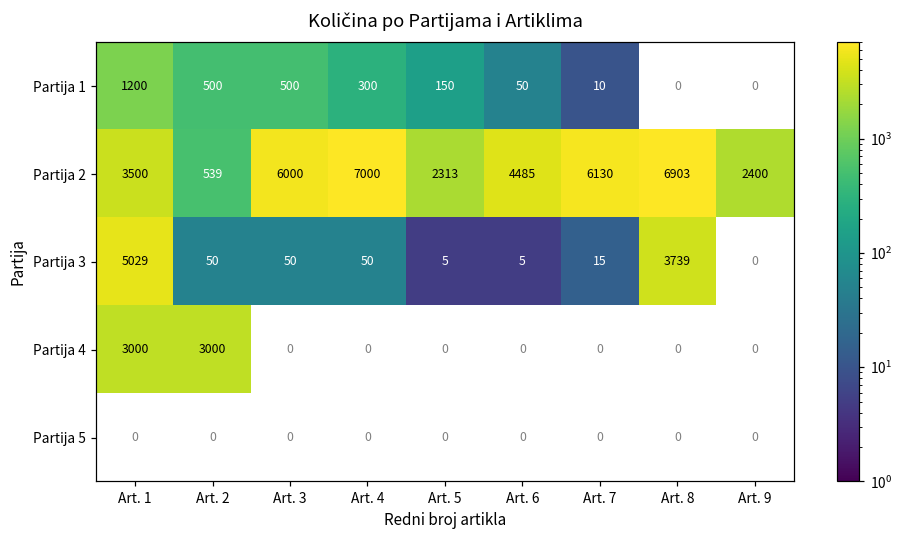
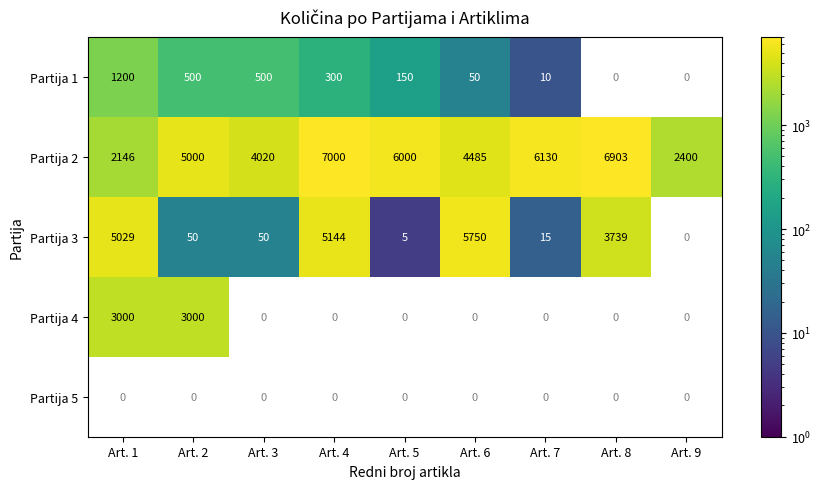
  {
    "Partija 1": {
      "Art. 1": 1200,
      "Art. 2": 500,
      "Art. 3": 500,
      "Art. 4": 300,
      "Art. 5": 150,
      "Art. 6": 50,
      "Art. 7": 10
    },
    "Partija 2": {
-     "Art. 1": 3500,
-     "Art. 2": 539,
-     "Art. 3": 6000,
+     "Art. 1": 2146,
+     "Art. 2": 5000,
+     "Art. 3": 4020,
      "Art. 4": 7000,
-     "Art. 5": 2313,
+     "Art. 5": 6000,
      "Art. 6": 4485,
      "Art. 7": 6130,
      "Art. 8": 6903,
      "Art. 9": 2400
    },
    "Partija 3": {
      "Art. 1": 5029,
      "Art. 2": 50,
      "Art. 3": 50,
-     "Art. 4": 50,
+     "Art. 4": 5144,
      "Art. 5": 5,
-     "Art. 6": 5,
+     "Art. 6": 5750,
      "Art. 7": 15,
      "Art. 8": 3739
    },
    "Partija 4": {
      "Art. 1": 3000,
      "Art. 2": 3000
    }
  }
